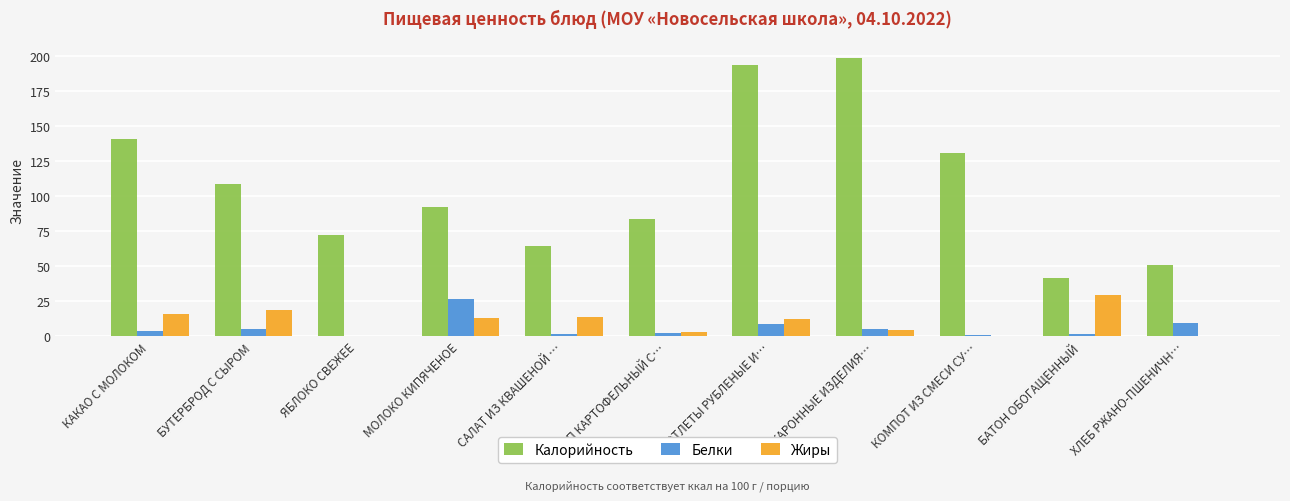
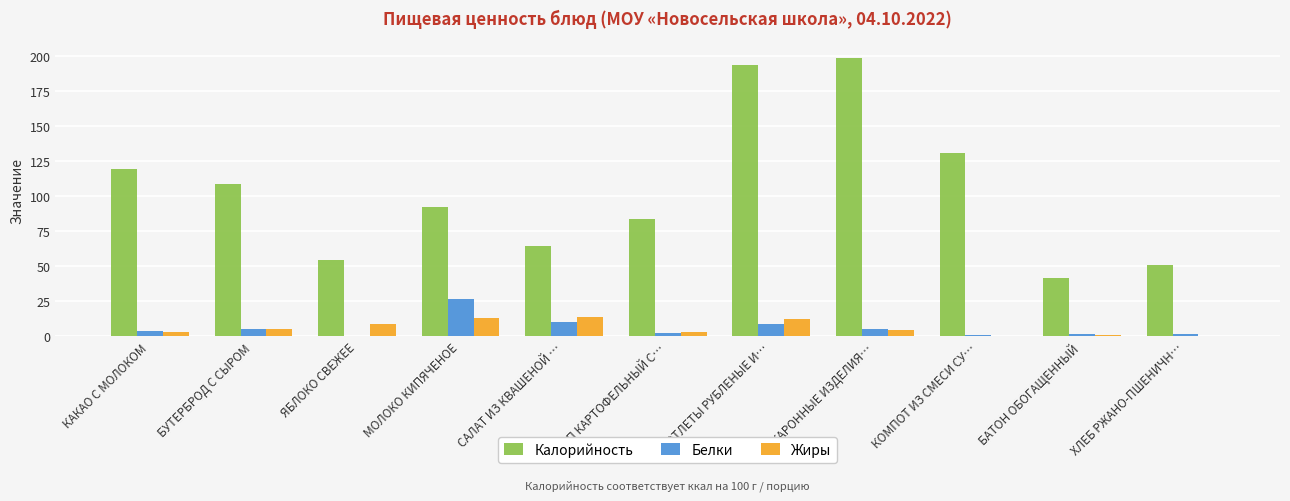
  {
    "Калорийность": {
-     "КАКАО С МОЛОКОМ": 141,
+     "КАКАО С МОЛОКОМ": 119,
      "БУТЕРБРОД С СЫРОМ": 109,
-     "ЯБЛОКО СВЕЖЕЕ": 72,
+     "ЯБЛОКО СВЕЖЕЕ": 55,
      "МОЛОКО КИПЯЧЕНОЕ": 92,
      "САЛАТ ИЗ КВАШЕНОЙ …": 65,
      "СУП КАРТОФЕЛЬНЫЙ С…": 84,
      "КОТЛЕТЫ РУБЛЕНЫЕ И…": 194,
      "МАКАРОННЫЕ ИЗДЕЛИЯ…": 199,
      "КОМПОТ ИЗ СМЕСИ СУ…": 131,
      "БАТОН ОБОГАЩЕННЫЙ": 42,
      "ХЛЕБ РЖАНО-ПШЕНИЧН…": 51
    },
    "Белки": {
      "КАКАО С МОЛОКОМ": 4,
      "БУТЕРБРОД С СЫРОМ": 5,
      "МОЛОКО КИПЯЧЕНОЕ": 27,
-     "САЛАТ ИЗ КВАШЕНОЙ …": 1,
+     "САЛАТ ИЗ КВАШЕНОЙ …": 10,
      "СУП КАРТОФЕЛЬНЫЙ С…": 3,
      "КОТЛЕТЫ РУБЛЕНЫЕ И…": 9,
      "МАКАРОННЫЕ ИЗДЕЛИЯ…": 5,
-     "ХЛЕБ РЖАНО-ПШЕНИЧН…": 10
+     "ХЛЕБ РЖАНО-ПШЕНИЧН…": 2
    },
    "Жиры": {
-     "КАКАО С МОЛОКОМ": 16,
-     "БУТЕРБРОД С СЫРОМ": 19,
-     "ЯБЛОКО СВЕЖЕЕ": 1,
+     "КАКАО С МОЛОКОМ": 3,
+     "БУТЕРБРОД С СЫРОМ": 5,
+     "ЯБЛОКО СВЕЖЕЕ": 9,
      "МОЛОКО КИПЯЧЕНОЕ": 13,
      "САЛАТ ИЗ КВАШЕНОЙ …": 14,
      "СУП КАРТОФЕЛЬНЫЙ С…": 3,
      "КОТЛЕТЫ РУБЛЕНЫЕ И…": 12,
      "МАКАРОННЫЕ ИЗДЕЛИЯ…": 5,
-     "БАТОН ОБОГАЩЕННЫЙ": 30
+     "БАТОН ОБОГАЩЕННЫЙ": 1
    }
  }
